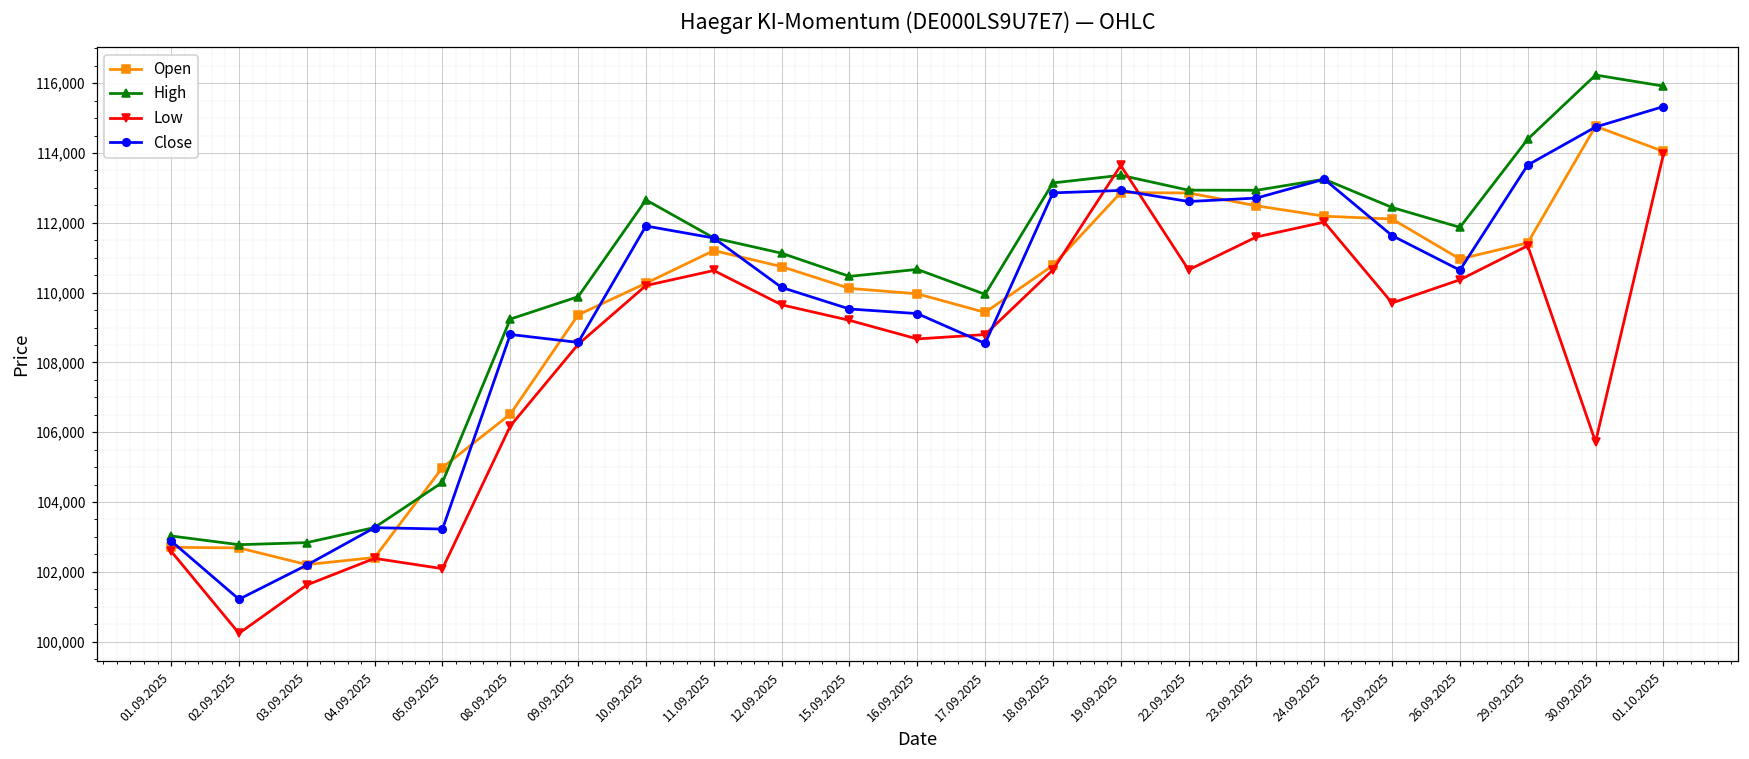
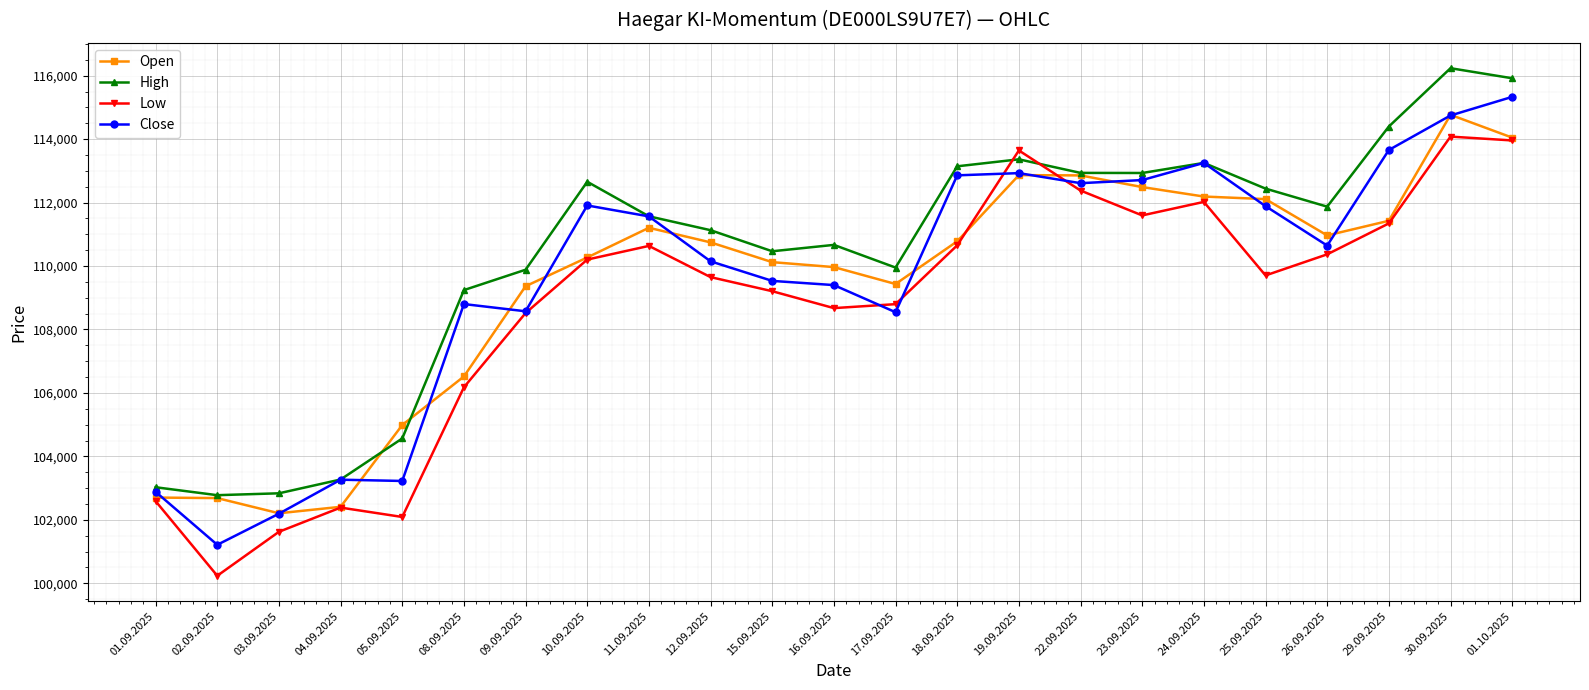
  {
    "Open": {
      "01.09.2025": "102,700",
      "02.09.2025": "102,700",
      "05.09.2025": "105,000",
      "08.09.2025": "106,500",
      "09.09.2025": "109,400",
      "11.09.2025": "111,200",
      "12.09.2025": "110,700",
      "15.09.2025": "110,100",
      "16.09.2025": "110,000",
      "17.09.2025": "109,400",
      "18.09.2025": "110,800",
      "23.09.2025": "112,500",
      "24.09.2025": "112,200",
      "25.09.2025": "112,100",
      "26.09.2025": "111,000",
      "29.09.2025": "111,400",
      "01.10.2025": "114,000"
    },
    "High": {
      "01.09.2025": "103,000",
      "02.09.2025": "102,800",
      "03.09.2025": "102,800",
      "05.09.2025": "104,600",
      "08.09.2025": "109,200",
      "09.09.2025": "109,900",
      "10.09.2025": "112,700",
      "12.09.2025": "111,100",
      "15.09.2025": "110,500",
      "16.09.2025": "110,700",
      "17.09.2025": "110,000",
      "18.09.2025": "113,100",
      "19.09.2025": "113,400",
      "23.09.2025": "112,900",
      "25.09.2025": "112,400",
      "26.09.2025": "111,900",
      "29.09.2025": "114,400",
      "30.09.2025": "116,200",
      "01.10.2025": "115,900"
    },
    "Low": {
      "01.09.2025": "102,600",
      "02.09.2025": "100,200",
      "03.09.2025": "101,600",
      "05.09.2025": "102,100",
      "08.09.2025": "106,200",
      "11.09.2025": "110,600",
      "12.09.2025": "109,700",
      "15.09.2025": "109,200",
      "16.09.2025": "108,700",
      "17.09.2025": "108,800",
      "18.09.2025": "110,700",
      "19.09.2025": "113,600",
-     "22.09.2025": "110,700",
+     "22.09.2025": "112,400",
      "23.09.2025": "111,600",
      "24.09.2025": "112,000",
      "25.09.2025": "109,700",
      "26.09.2025": "110,400",
      "29.09.2025": "111,300",
-     "30.09.2025": "105,700",
+     "30.09.2025": "114,100",
      "01.10.2025": "114,000"
    },
    "Close": {
      "01.09.2025": "102,900",
      "02.09.2025": "101,200",
      "05.09.2025": "103,200",
      "08.09.2025": "108,800",
      "10.09.2025": "111,900",
      "12.09.2025": "110,100",
      "15.09.2025": "109,500",
      "16.09.2025": "109,400",
      "17.09.2025": "108,500",
      "18.09.2025": "112,900",
      "22.09.2025": "112,600",
      "23.09.2025": "112,700",
-     "25.09.2025": "111,600",
+     "25.09.2025": "111,900",
      "26.09.2025": "110,600",
      "29.09.2025": "113,700",
      "01.10.2025": "115,300"
    }
  }
